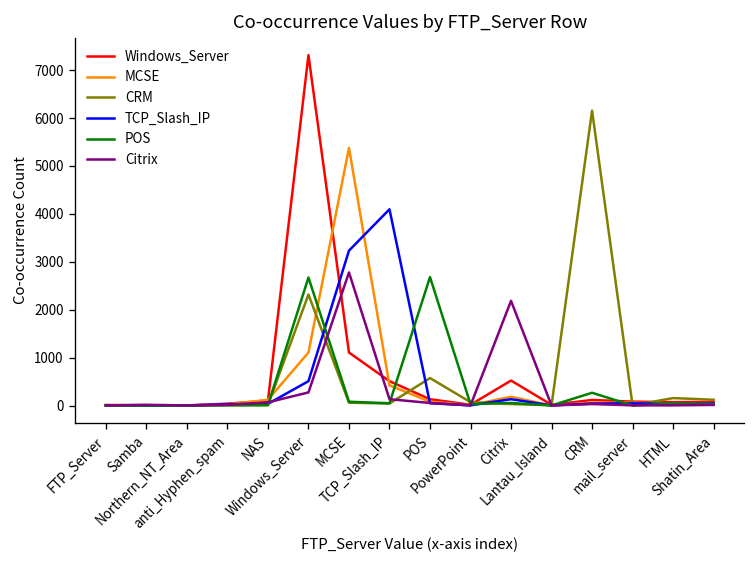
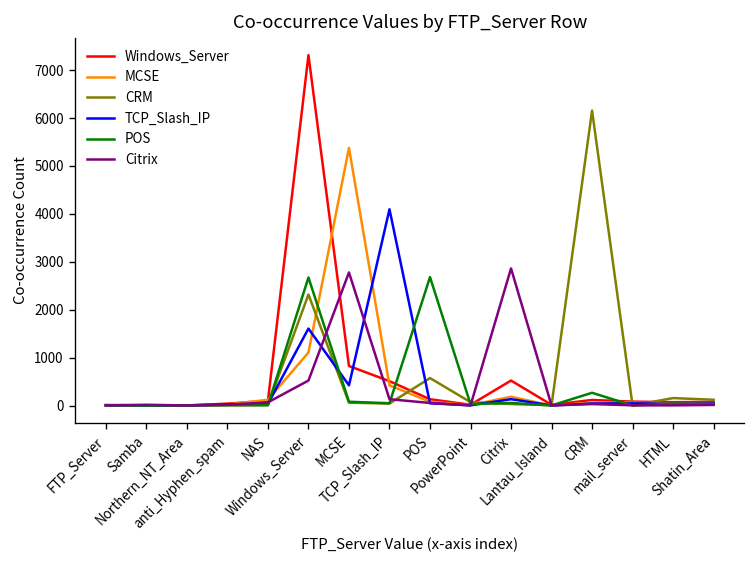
  {
    "Windows_Server": {
      "Windows_Server": 7300,
-     "MCSE": 1100,
+     "MCSE": 800,
      "TCP_Slash_IP": 500,
      "Citrix": 500
    },
    "MCSE": {
      "Windows_Server": 1100,
      "MCSE": 5400,
      "TCP_Slash_IP": 400
    },
    "CRM": {
      "Windows_Server": 2300,
      "POS": 600,
      "CRM": 6200,
      "HTML": 200
    },
    "TCP_Slash_IP": {
-     "Windows_Server": 500,
-     "MCSE": 3200,
+     "Windows_Server": 1600,
+     "MCSE": 400,
      "TCP_Slash_IP": 4100
    },
    "POS": {
      "Windows_Server": 2700,
      "POS": 2700,
      "CRM": 300
    },
    "Citrix": {
-     "Windows_Server": 300,
+     "Windows_Server": 500,
      "MCSE": 2800,
      "TCP_Slash_IP": 100,
-     "Citrix": 2200
+     "Citrix": 2900
    }
  }
